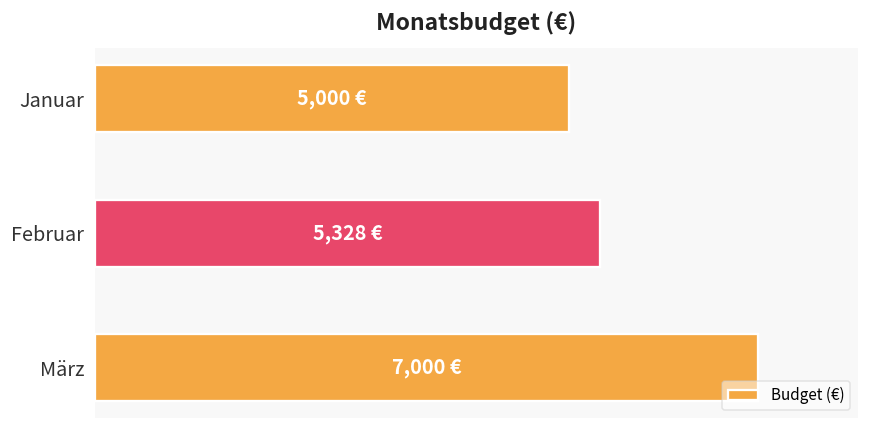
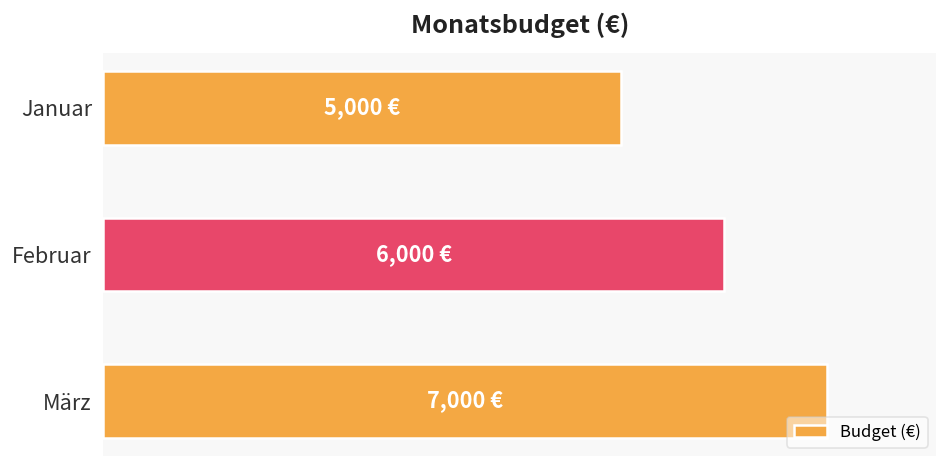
  {
    "Januar": "5,000",
-   "Februar": "5,328",
+   "Februar": "6,000",
    "März": "7,000"
  }
